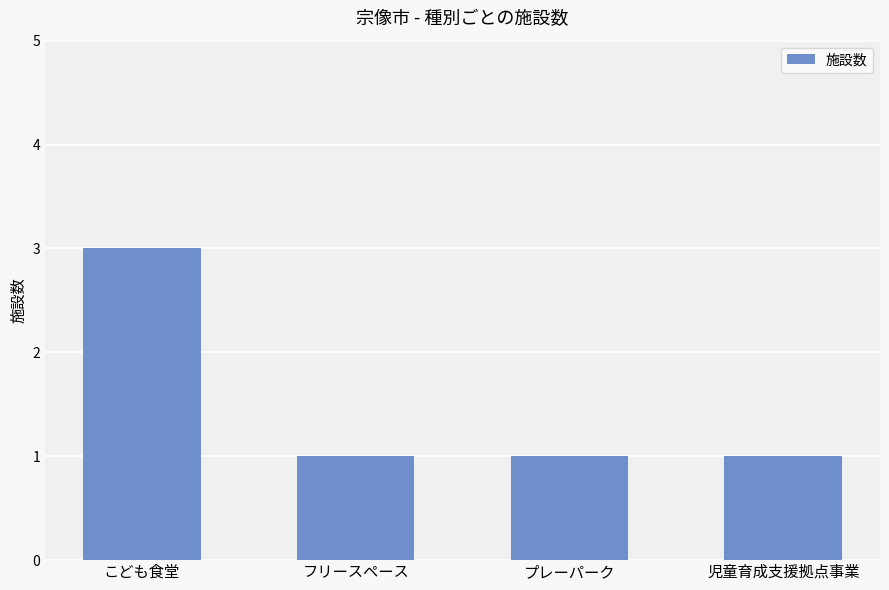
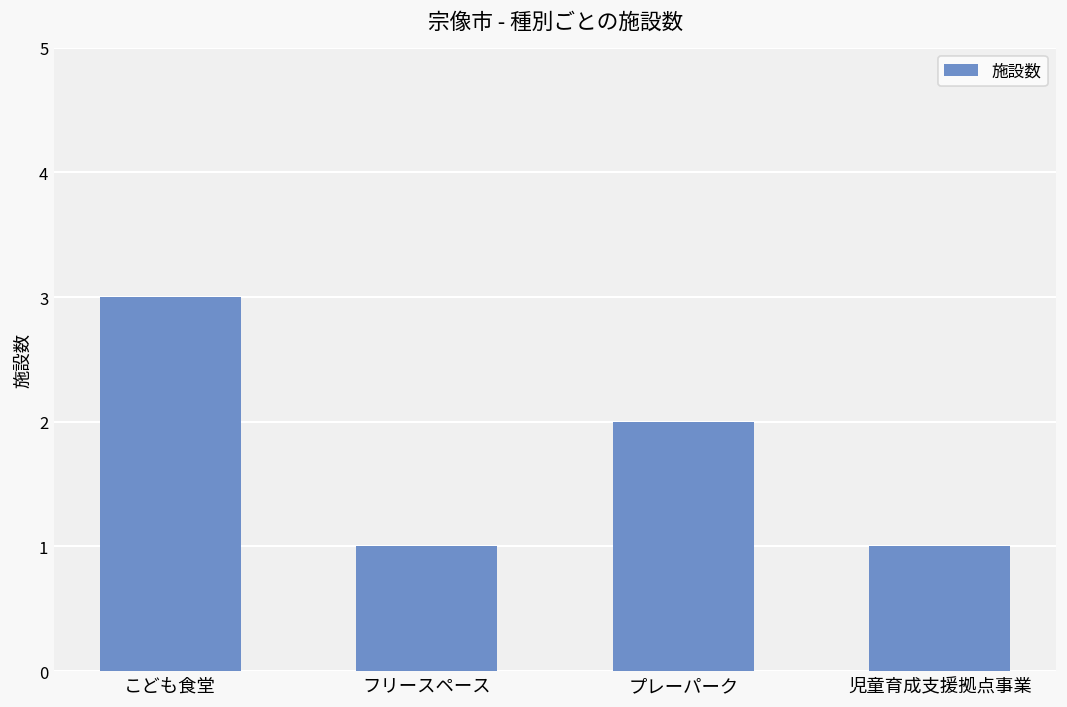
  {
    "こども食堂": 3,
    "フリースペース": 1,
-   "プレーパーク": 1,
+   "プレーパーク": 2,
    "児童育成支援拠点事業": 1
  }
